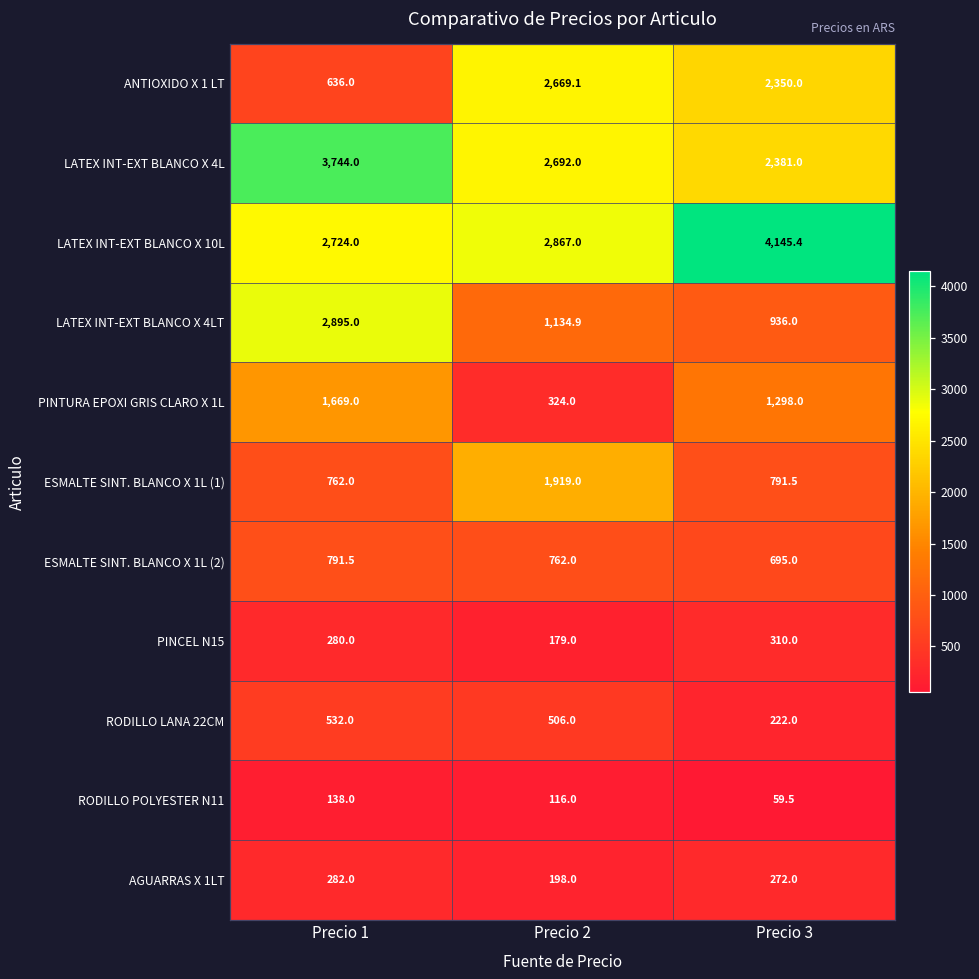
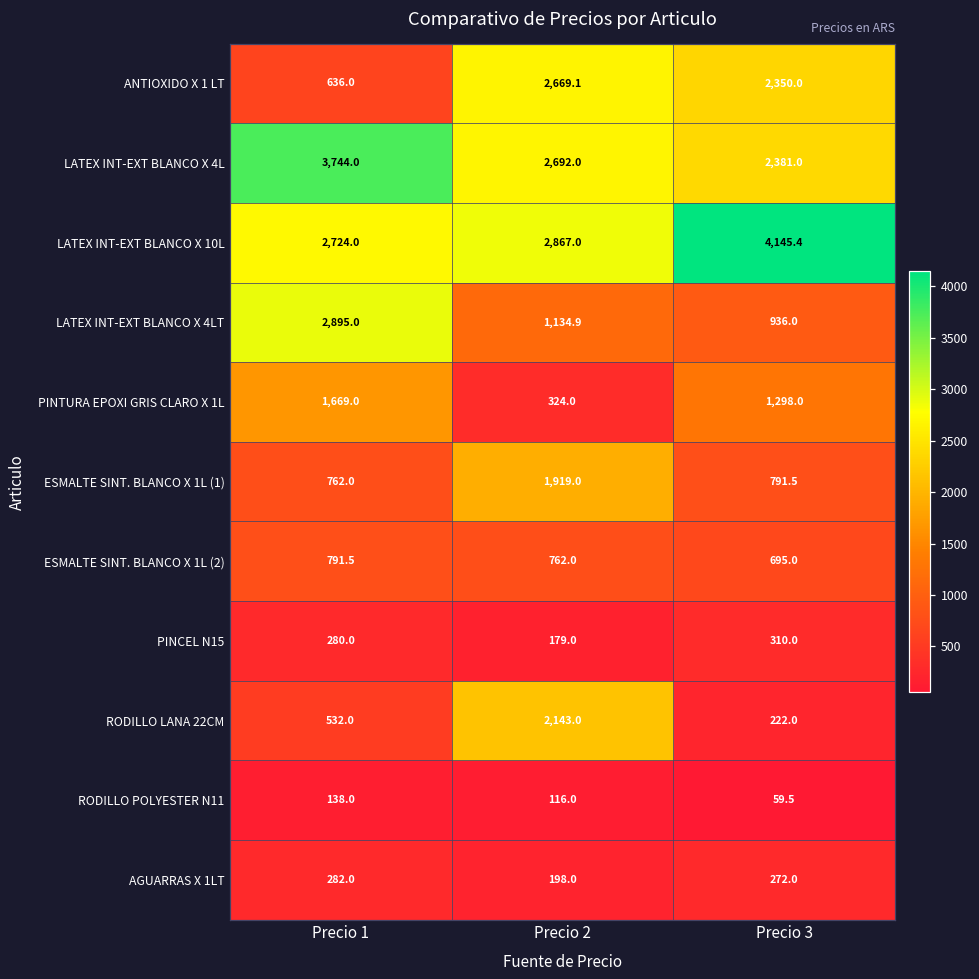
  {
    "ANTIOXIDO X 1 LT": {
      "Precio 1": "636.0",
      "Precio 2": "2,669.1",
      "Precio 3": "2,350.0"
    },
    "LATEX INT-EXT BLANCO X 4L": {
      "Precio 1": "3,744.0",
      "Precio 2": "2,692.0",
      "Precio 3": "2,381.0"
    },
    "LATEX INT-EXT BLANCO X 10L": {
      "Precio 1": "2,724.0",
      "Precio 2": "2,867.0",
      "Precio 3": "4,145.4"
    },
    "LATEX INT-EXT BLANCO X 4LT": {
      "Precio 1": "2,895.0",
      "Precio 2": "1,134.9",
      "Precio 3": "936.0"
    },
    "PINTURA EPOXI GRIS CLARO X 1L": {
      "Precio 1": "1,669.0",
      "Precio 2": "324.0",
      "Precio 3": "1,298.0"
    },
    "ESMALTE SINT. BLANCO X 1L (1)": {
      "Precio 1": "762.0",
      "Precio 2": "1,919.0",
      "Precio 3": "791.5"
    },
    "ESMALTE SINT. BLANCO X 1L (2)": {
      "Precio 1": "791.5",
      "Precio 2": "762.0",
      "Precio 3": "695.0"
    },
    "PINCEL N15": {
      "Precio 1": "280.0",
      "Precio 2": "179.0",
      "Precio 3": "310.0"
    },
    "RODILLO LANA 22CM": {
      "Precio 1": "532.0",
-     "Precio 2": "506.0",
+     "Precio 2": "2,143.0",
      "Precio 3": "222.0"
    },
    "RODILLO POLYESTER N11": {
      "Precio 1": "138.0",
      "Precio 2": "116.0",
      "Precio 3": "59.5"
    },
    "AGUARRAS X 1LT": {
      "Precio 1": "282.0",
      "Precio 2": "198.0",
      "Precio 3": "272.0"
    }
  }
